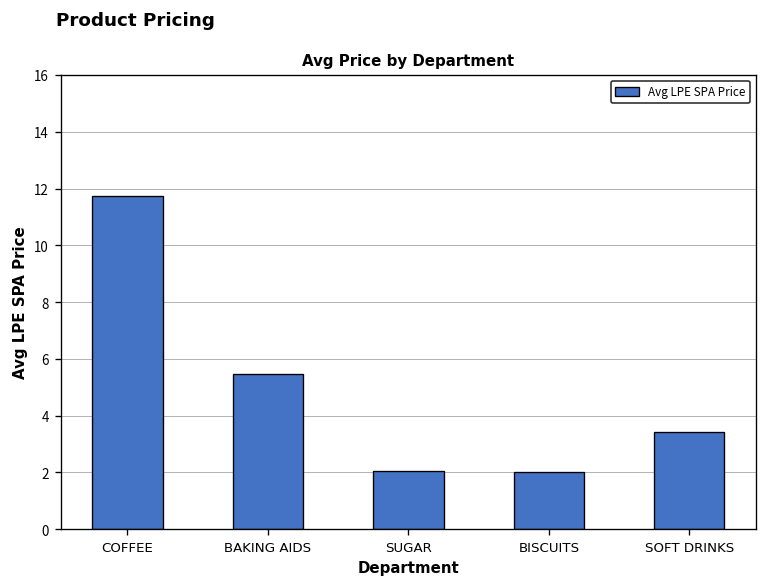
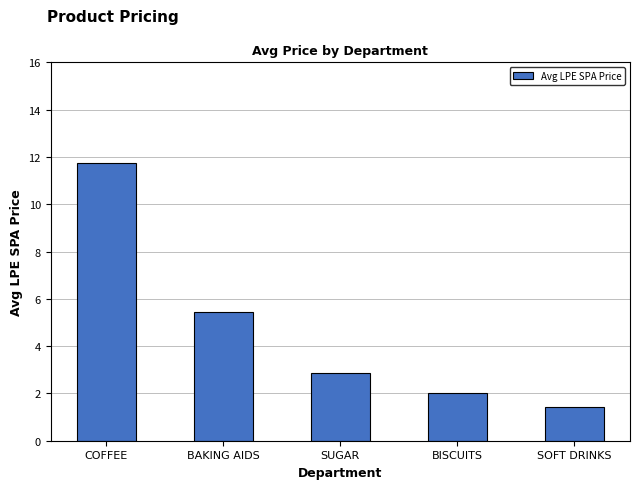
  {
    "COFFEE": 11.8,
    "BAKING AIDS": 5.5,
-   "SUGAR": 2.0,
+   "SUGAR": 2.9,
    "BISCUITS": 2.0,
-   "SOFT DRINKS": 3.4
+   "SOFT DRINKS": 1.4
  }
